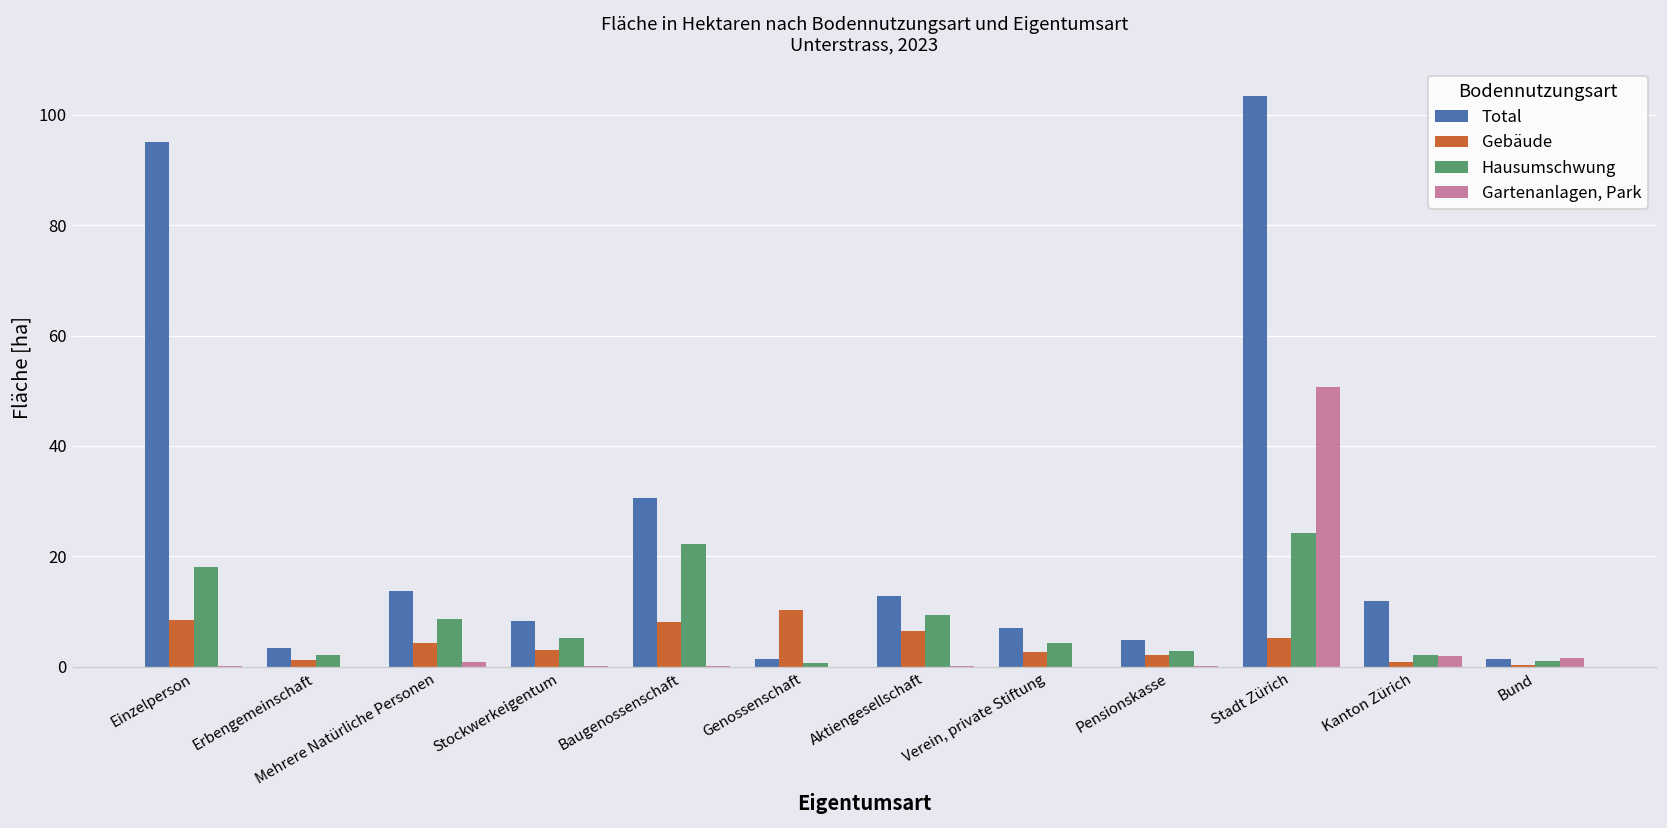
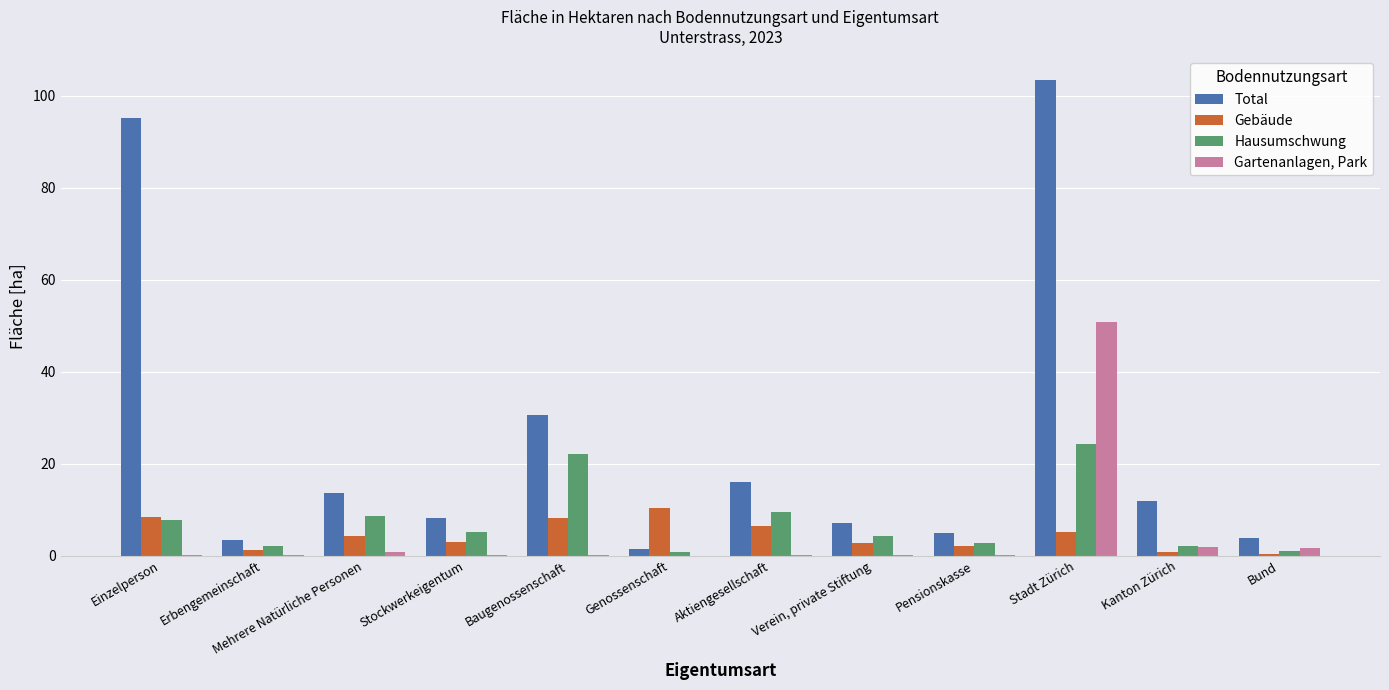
  {
    "Total": {
      "Einzelperson": 95,
      "Erbengemeinschaft": 3,
      "Mehrere Natürliche Personen": 14,
      "Stockwerkeigentum": 8,
      "Baugenossenschaft": 31,
      "Genossenschaft": 1,
-     "Aktiengesellschaft": 13,
+     "Aktiengesellschaft": 16,
      "Verein, private Stiftung": 7,
      "Pensionskasse": 5,
      "Stadt Zürich": 103,
      "Kanton Zürich": 12,
-     "Bund": 1
+     "Bund": 4
    },
    "Gebäude": {
      "Einzelperson": 8,
      "Erbengemeinschaft": 1,
      "Mehrere Natürliche Personen": 4,
      "Stockwerkeigentum": 3,
      "Baugenossenschaft": 8,
      "Genossenschaft": 10,
      "Aktiengesellschaft": 6,
      "Verein, private Stiftung": 3,
      "Pensionskasse": 2,
      "Stadt Zürich": 5,
      "Kanton Zürich": 1
    },
    "Hausumschwung": {
-     "Einzelperson": 18,
+     "Einzelperson": 8,
      "Erbengemeinschaft": 2,
      "Mehrere Natürliche Personen": 9,
      "Stockwerkeigentum": 5,
      "Baugenossenschaft": 22,
      "Genossenschaft": 1,
      "Aktiengesellschaft": 9,
      "Verein, private Stiftung": 4,
      "Pensionskasse": 3,
      "Stadt Zürich": 24,
      "Kanton Zürich": 2,
      "Bund": 1
    },
    "Gartenanlagen, Park": {
      "Mehrere Natürliche Personen": 1,
      "Stadt Zürich": 51,
      "Kanton Zürich": 2,
      "Bund": 2
    }
  }
